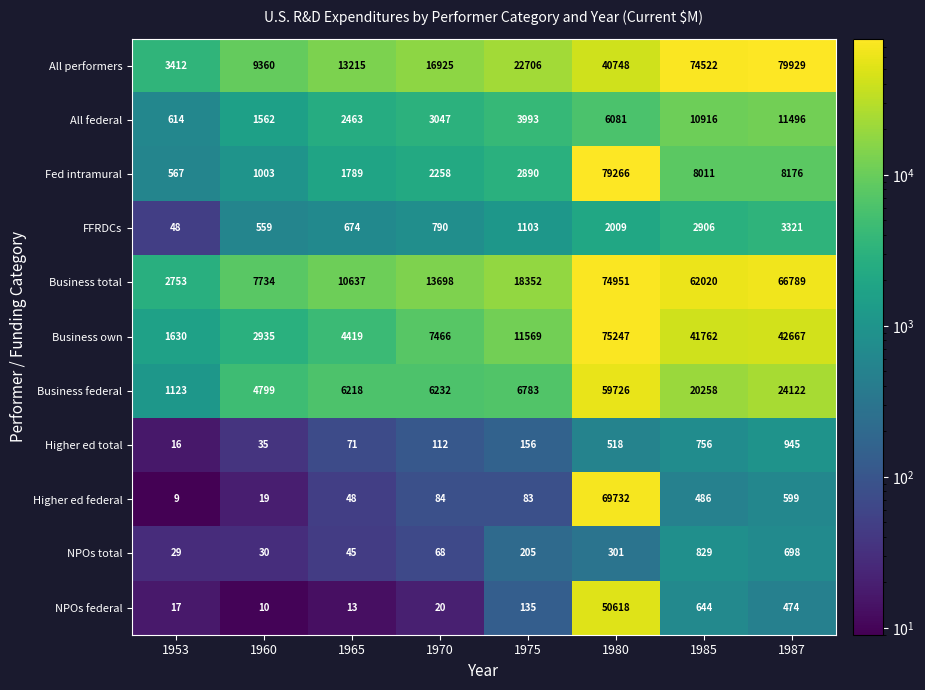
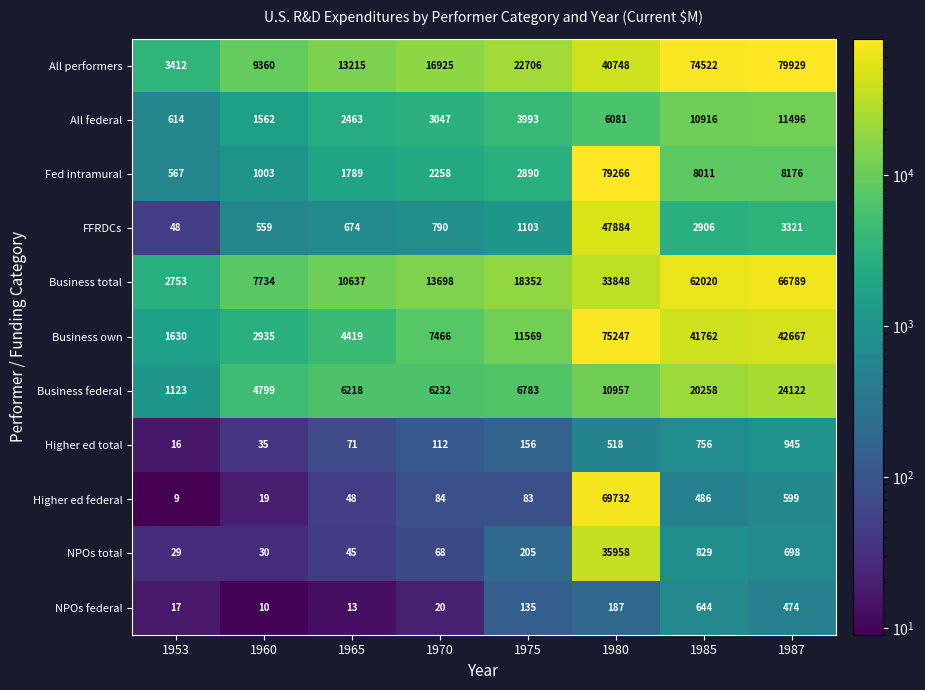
  {
    "All performers": {
      "1953": 3412,
      "1960": 9360,
      "1965": 13215,
      "1970": 16925,
      "1975": 22706,
      "1980": 40748,
      "1985": 74522,
      "1987": 79929
    },
    "All federal": {
      "1953": 614,
      "1960": 1562,
      "1965": 2463,
      "1970": 3047,
      "1975": 3993,
      "1980": 6081,
      "1985": 10916,
      "1987": 11496
    },
    "Fed intramural": {
      "1953": 567,
      "1960": 1003,
      "1965": 1789,
      "1970": 2258,
      "1975": 2890,
      "1980": 79266,
      "1985": 8011,
      "1987": 8176
    },
    "FFRDCs": {
      "1953": 48,
      "1960": 559,
      "1965": 674,
      "1970": 790,
      "1975": 1103,
-     "1980": 2009,
+     "1980": 47884,
      "1985": 2906,
      "1987": 3321
    },
    "Business total": {
      "1953": 2753,
      "1960": 7734,
      "1965": 10637,
      "1970": 13698,
      "1975": 18352,
-     "1980": 74951,
+     "1980": 33848,
      "1985": 62020,
      "1987": 66789
    },
    "Business own": {
      "1953": 1630,
      "1960": 2935,
      "1965": 4419,
      "1970": 7466,
      "1975": 11569,
      "1980": 75247,
      "1985": 41762,
      "1987": 42667
    },
    "Business federal": {
      "1953": 1123,
      "1960": 4799,
      "1965": 6218,
      "1970": 6232,
      "1975": 6783,
-     "1980": 59726,
+     "1980": 10957,
      "1985": 20258,
      "1987": 24122
    },
    "Higher ed total": {
      "1953": 16,
      "1960": 35,
      "1965": 71,
      "1970": 112,
      "1975": 156,
      "1980": 518,
      "1985": 756,
      "1987": 945
    },
    "Higher ed federal": {
      "1953": 9,
      "1960": 19,
      "1965": 48,
      "1970": 84,
      "1975": 83,
      "1980": 69732,
      "1985": 486,
      "1987": 599
    },
    "NPOs total": {
      "1953": 29,
      "1960": 30,
      "1965": 45,
      "1970": 68,
      "1975": 205,
-     "1980": 301,
+     "1980": 35958,
      "1985": 829,
      "1987": 698
    },
    "NPOs federal": {
      "1953": 17,
      "1960": 10,
      "1965": 13,
      "1970": 20,
      "1975": 135,
-     "1980": 50618,
+     "1980": 187,
      "1985": 644,
      "1987": 474
    }
  }
